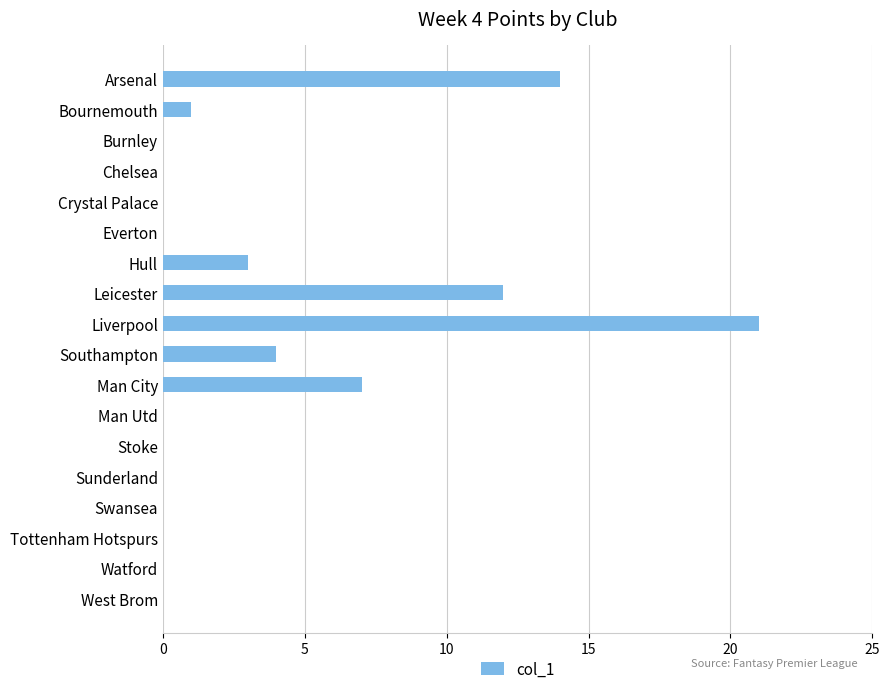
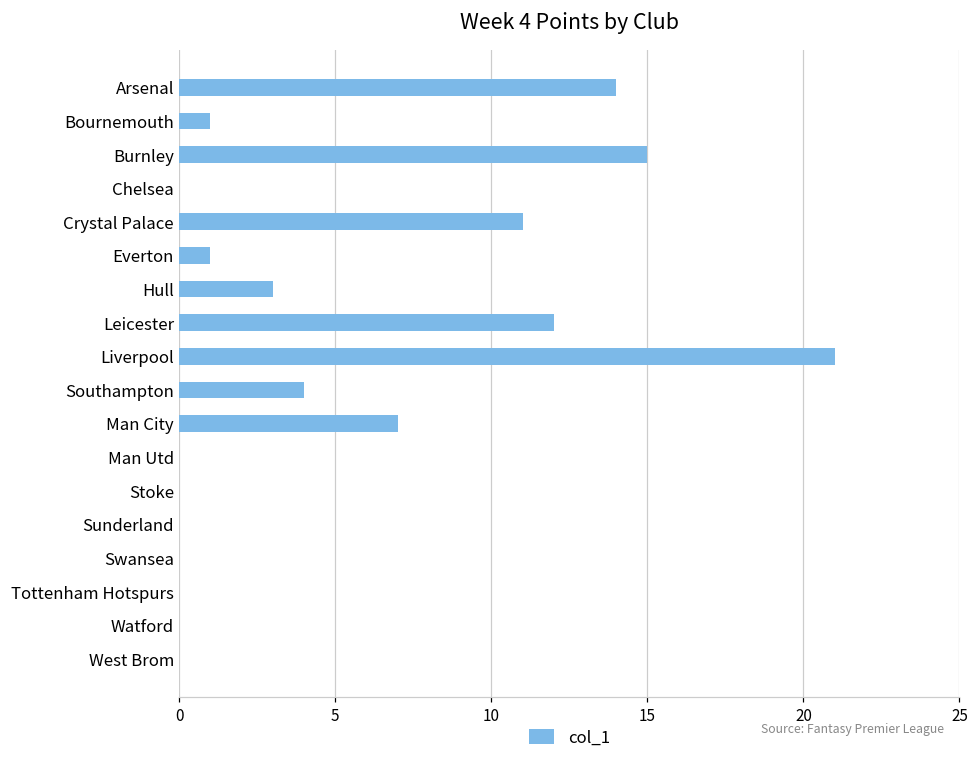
  {
    "Arsenal": 14,
    "Bournemouth": 1,
-   "Burnley": 0,
+   "Burnley": 15,
    "Chelsea": 0,
-   "Crystal Palace": 0,
-   "Everton": 0,
+   "Crystal Palace": 11,
+   "Everton": 1,
    "Hull": 3,
    "Leicester": 12,
    "Liverpool": 21,
    "Southampton": 4,
    "Man City": 7,
    "Man Utd": 0,
    "Stoke": 0,
    "Sunderland": 0,
    "Swansea": 0,
    "Tottenham Hotspurs": 0,
    "Watford": 0,
    "West Brom": 0
  }
